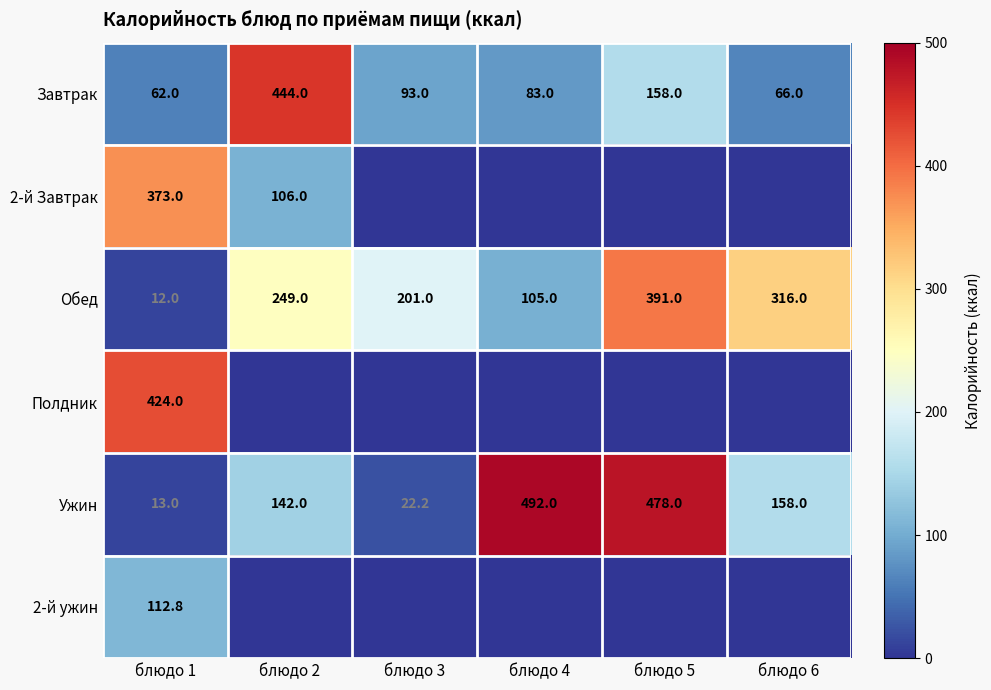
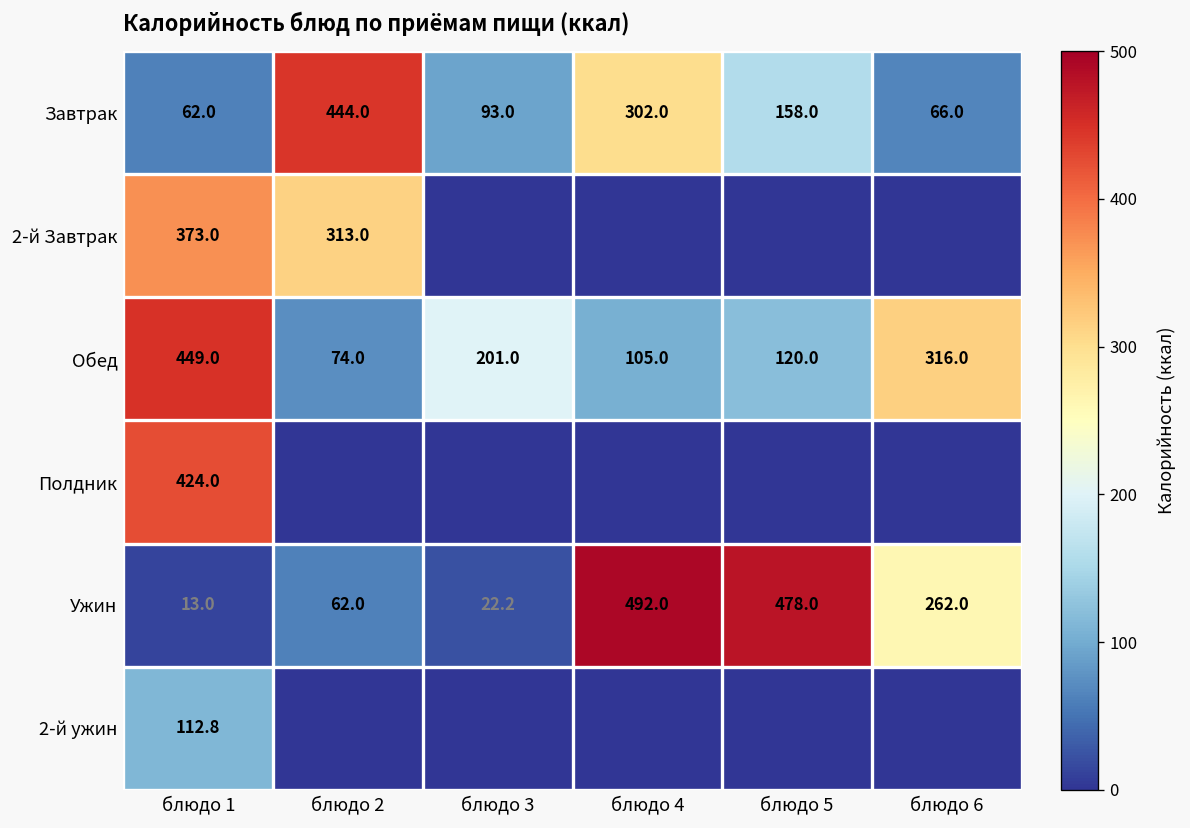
  {
    "Завтрак": {
      "блюдо 1": 62.0,
      "блюдо 2": 444.0,
      "блюдо 3": 93.0,
-     "блюдо 4": 83.0,
+     "блюдо 4": 302.0,
      "блюдо 5": 158.0,
      "блюдо 6": 66.0
    },
    "2-й Завтрак": {
      "блюдо 1": 373.0,
-     "блюдо 2": 106.0
+     "блюдо 2": 313.0
    },
    "Обед": {
-     "блюдо 1": 12.0,
-     "блюдо 2": 249.0,
+     "блюдо 1": 449.0,
+     "блюдо 2": 74.0,
      "блюдо 3": 201.0,
      "блюдо 4": 105.0,
-     "блюдо 5": 391.0,
+     "блюдо 5": 120.0,
      "блюдо 6": 316.0
    },
    "Полдник": {
      "блюдо 1": 424.0
    },
    "Ужин": {
      "блюдо 1": 13.0,
-     "блюдо 2": 142.0,
+     "блюдо 2": 62.0,
      "блюдо 3": 22.2,
      "блюдо 4": 492.0,
      "блюдо 5": 478.0,
-     "блюдо 6": 158.0
+     "блюдо 6": 262.0
    },
    "2-й ужин": {
      "блюдо 1": 112.8
    }
  }
